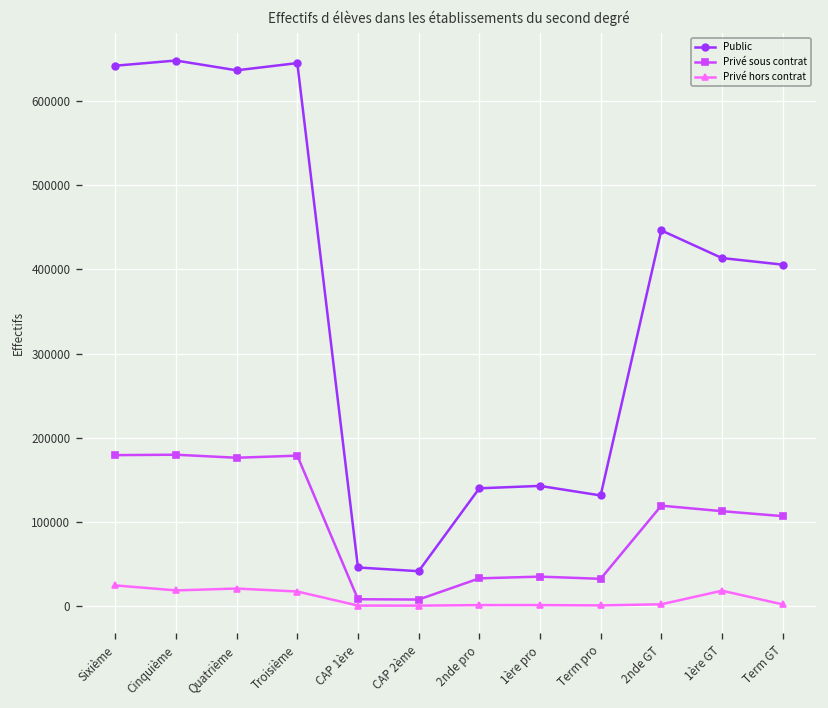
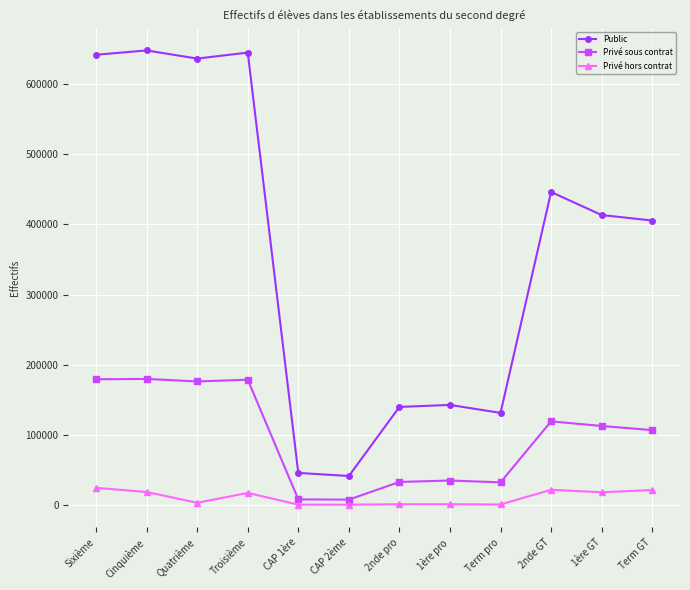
  {
    "Privé hors contrat": {
      "Sixième": 20000,
      "Cinquième": 20000,
-     "Quatrième": 20000,
+     "Quatrième": 0,
      "Troisième": 20000,
      "CAP 1ère": 0,
      "CAP 2ème": 0,
      "2nde pro": 0,
      "1ère pro": 0,
      "Term pro": 0,
-     "2nde GT": 0,
+     "2nde GT": 20000,
      "1ère GT": 20000,
-     "Term GT": 0
+     "Term GT": 20000
    }
  }
